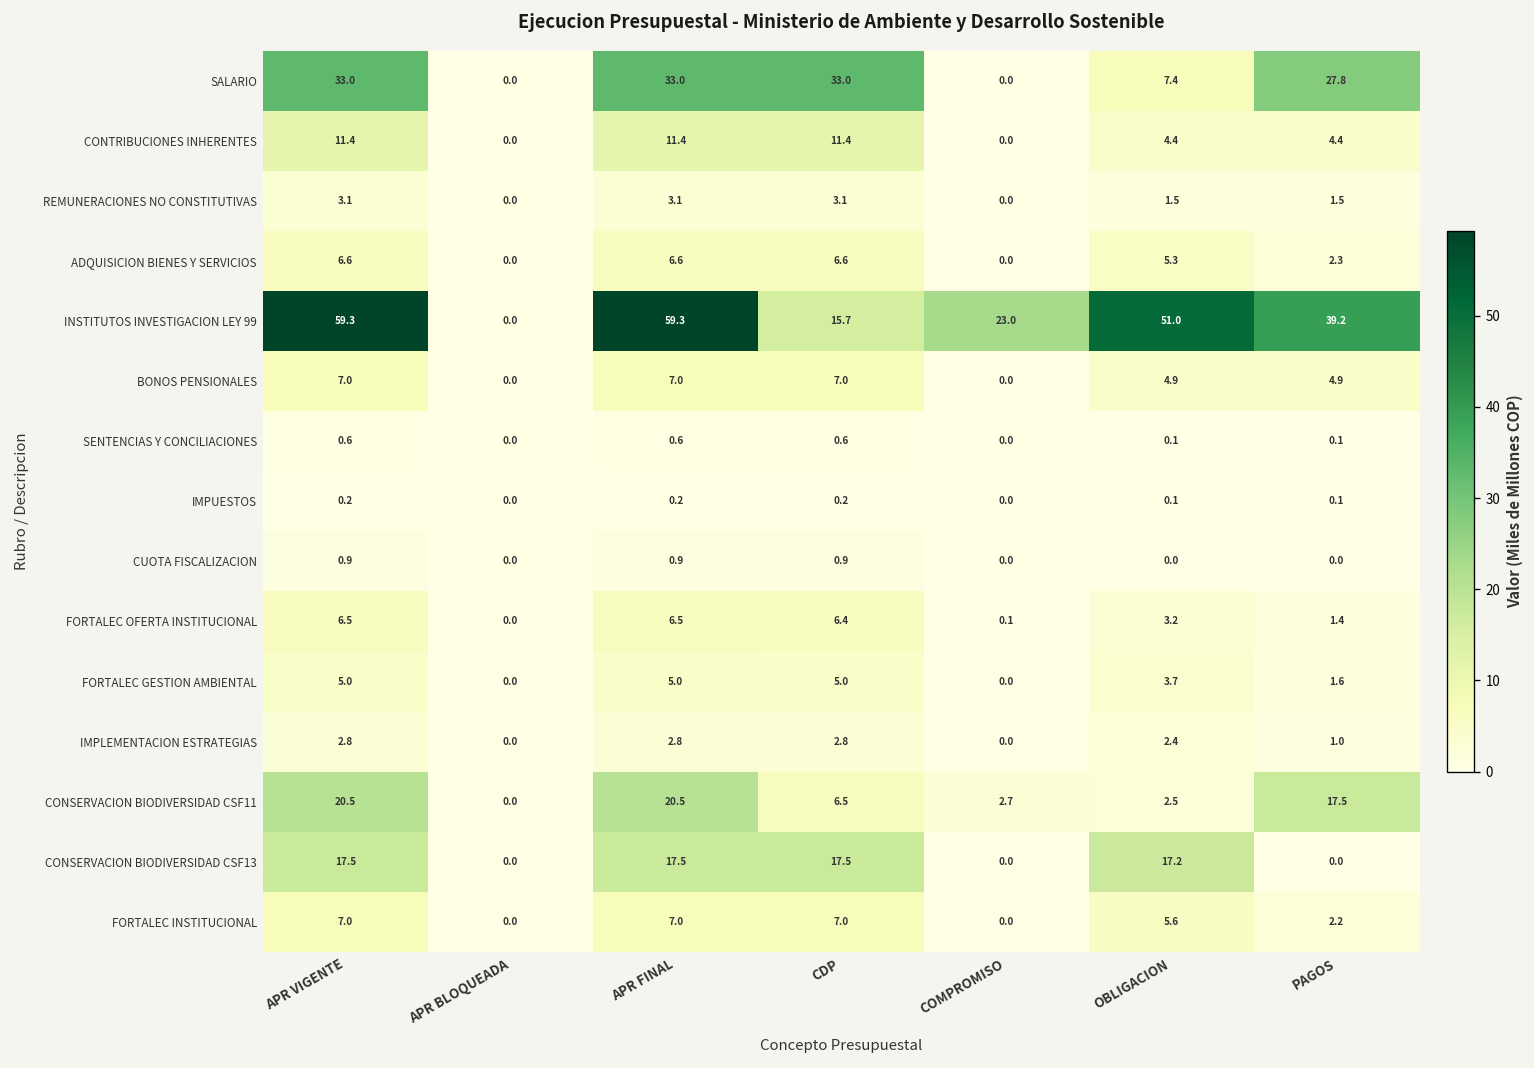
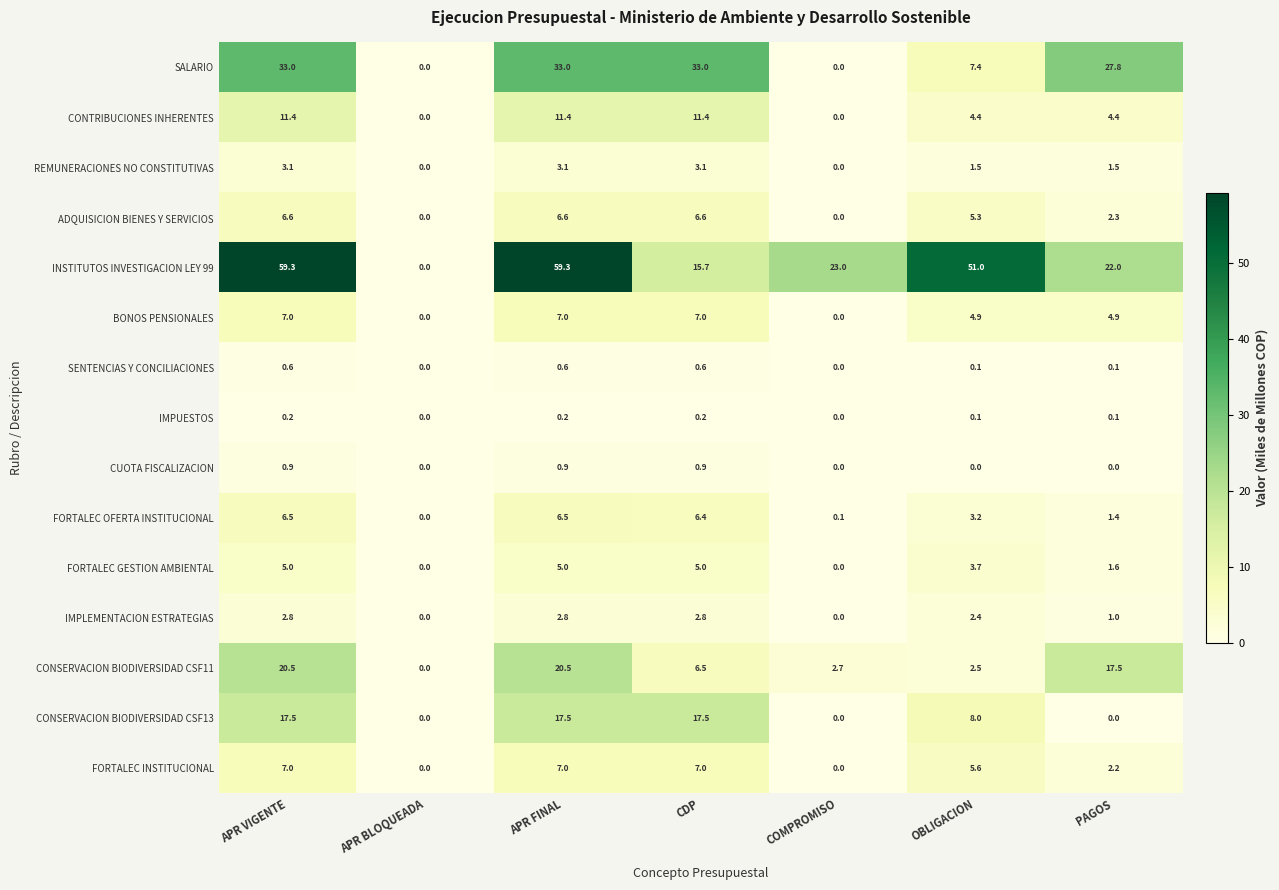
  {
    "SALARIO": {
      "APR VIGENTE": 33.0,
      "APR BLOQUEADA": 0.0,
      "APR FINAL": 33.0,
      "CDP": 33.0,
      "COMPROMISO": 0.0,
      "OBLIGACION": 7.4,
      "PAGOS": 27.8
    },
    "CONTRIBUCIONES INHERENTES": {
      "APR VIGENTE": 11.4,
      "APR BLOQUEADA": 0.0,
      "APR FINAL": 11.4,
      "CDP": 11.4,
      "COMPROMISO": 0.0,
      "OBLIGACION": 4.4,
      "PAGOS": 4.4
    },
    "REMUNERACIONES NO CONSTITUTIVAS": {
      "APR VIGENTE": 3.1,
      "APR BLOQUEADA": 0.0,
      "APR FINAL": 3.1,
      "CDP": 3.1,
      "COMPROMISO": 0.0,
      "OBLIGACION": 1.5,
      "PAGOS": 1.5
    },
    "ADQUISICION BIENES Y SERVICIOS": {
      "APR VIGENTE": 6.6,
      "APR BLOQUEADA": 0.0,
      "APR FINAL": 6.6,
      "CDP": 6.6,
      "COMPROMISO": 0.0,
      "OBLIGACION": 5.3,
      "PAGOS": 2.3
    },
    "INSTITUTOS INVESTIGACION LEY 99": {
      "APR VIGENTE": 59.3,
      "APR BLOQUEADA": 0.0,
      "APR FINAL": 59.3,
      "CDP": 15.7,
      "COMPROMISO": 23.0,
      "OBLIGACION": 51.0,
-     "PAGOS": 39.2
+     "PAGOS": 22.0
    },
    "BONOS PENSIONALES": {
      "APR VIGENTE": 7.0,
      "APR BLOQUEADA": 0.0,
      "APR FINAL": 7.0,
      "CDP": 7.0,
      "COMPROMISO": 0.0,
      "OBLIGACION": 4.9,
      "PAGOS": 4.9
    },
    "SENTENCIAS Y CONCILIACIONES": {
      "APR VIGENTE": 0.6,
      "APR BLOQUEADA": 0.0,
      "APR FINAL": 0.6,
      "CDP": 0.6,
      "COMPROMISO": 0.0,
      "OBLIGACION": 0.1,
      "PAGOS": 0.1
    },
    "IMPUESTOS": {
      "APR VIGENTE": 0.2,
      "APR BLOQUEADA": 0.0,
      "APR FINAL": 0.2,
      "CDP": 0.2,
      "COMPROMISO": 0.0,
      "OBLIGACION": 0.1,
      "PAGOS": 0.1
    },
    "CUOTA FISCALIZACION": {
      "APR VIGENTE": 0.9,
      "APR BLOQUEADA": 0.0,
      "APR FINAL": 0.9,
      "CDP": 0.9,
      "COMPROMISO": 0.0,
      "OBLIGACION": 0.0,
      "PAGOS": 0.0
    },
    "FORTALEC OFERTA INSTITUCIONAL": {
      "APR VIGENTE": 6.5,
      "APR BLOQUEADA": 0.0,
      "APR FINAL": 6.5,
      "CDP": 6.4,
      "COMPROMISO": 0.1,
      "OBLIGACION": 3.2,
      "PAGOS": 1.4
    },
    "FORTALEC GESTION AMBIENTAL": {
      "APR VIGENTE": 5.0,
      "APR BLOQUEADA": 0.0,
      "APR FINAL": 5.0,
      "CDP": 5.0,
      "COMPROMISO": 0.0,
      "OBLIGACION": 3.7,
      "PAGOS": 1.6
    },
    "IMPLEMENTACION ESTRATEGIAS": {
      "APR VIGENTE": 2.8,
      "APR BLOQUEADA": 0.0,
      "APR FINAL": 2.8,
      "CDP": 2.8,
      "COMPROMISO": 0.0,
      "OBLIGACION": 2.4,
      "PAGOS": 1.0
    },
    "CONSERVACION BIODIVERSIDAD CSF11": {
      "APR VIGENTE": 20.5,
      "APR BLOQUEADA": 0.0,
      "APR FINAL": 20.5,
      "CDP": 6.5,
      "COMPROMISO": 2.7,
      "OBLIGACION": 2.5,
      "PAGOS": 17.5
    },
    "CONSERVACION BIODIVERSIDAD CSF13": {
      "APR VIGENTE": 17.5,
      "APR BLOQUEADA": 0.0,
      "APR FINAL": 17.5,
      "CDP": 17.5,
      "COMPROMISO": 0.0,
-     "OBLIGACION": 17.2,
+     "OBLIGACION": 8.0,
      "PAGOS": 0.0
    },
    "FORTALEC INSTITUCIONAL": {
      "APR VIGENTE": 7.0,
      "APR BLOQUEADA": 0.0,
      "APR FINAL": 7.0,
      "CDP": 7.0,
      "COMPROMISO": 0.0,
      "OBLIGACION": 5.6,
      "PAGOS": 2.2
    }
  }
